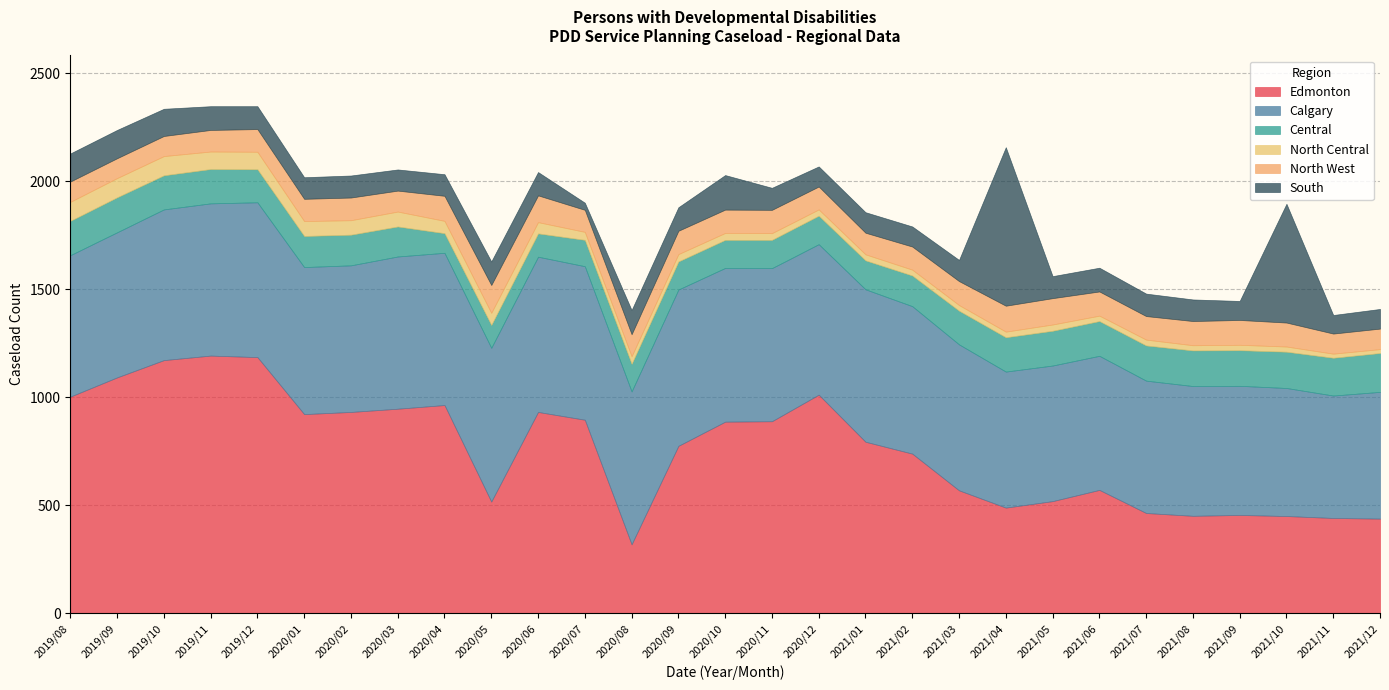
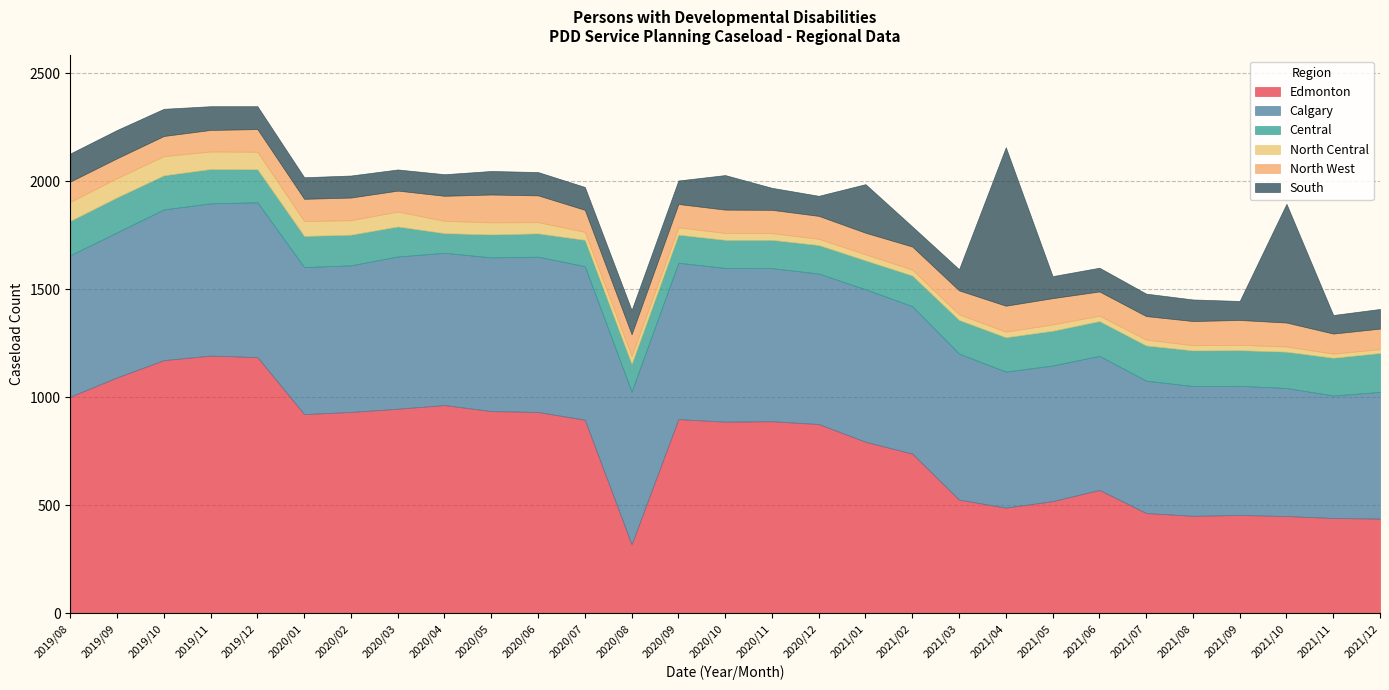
  {
    "Edmonton": {
      "2019/08": 1000,
      "2019/09": 1090,
      "2019/10": 1170,
      "2019/11": 1190,
      "2019/12": 1190,
      "2020/01": 920,
      "2020/02": 930,
      "2020/03": 950,
      "2020/04": 960,
-     "2020/05": 520,
+     "2020/05": 940,
      "2020/06": 930,
      "2020/07": 900,
      "2020/08": 320,
-     "2020/09": 780,
+     "2020/09": 900,
      "2020/10": 890,
      "2020/11": 890,
-     "2020/12": 1010,
+     "2020/12": 880,
      "2021/01": 790,
      "2021/02": 740,
-     "2021/03": 570,
+     "2021/03": 530,
      "2021/04": 490,
      "2021/05": 520,
      "2021/06": 570,
      "2021/07": 460,
      "2021/08": 450,
      "2021/09": 460,
      "2021/10": 450,
      "2021/11": 440,
      "2021/12": 440
    },
    "South": {
      "2019/08": 130,
      "2019/09": 130,
      "2019/10": 130,
      "2019/11": 110,
      "2019/12": 110,
      "2020/01": 100,
      "2020/02": 100,
      "2020/03": 100,
      "2020/04": 100,
      "2020/05": 110,
      "2020/06": 110,
-     "2020/07": 30,
+     "2020/07": 110,
      "2020/08": 110,
      "2020/09": 110,
      "2020/10": 160,
      "2020/11": 100,
      "2020/12": 90,
-     "2021/01": 100,
+     "2021/01": 230,
      "2021/02": 90,
      "2021/03": 100,
      "2021/04": 730,
      "2021/05": 100,
      "2021/06": 110,
      "2021/07": 100,
      "2021/08": 100,
      "2021/09": 90,
      "2021/10": 550,
      "2021/11": 90,
      "2021/12": 90
    }
  }
